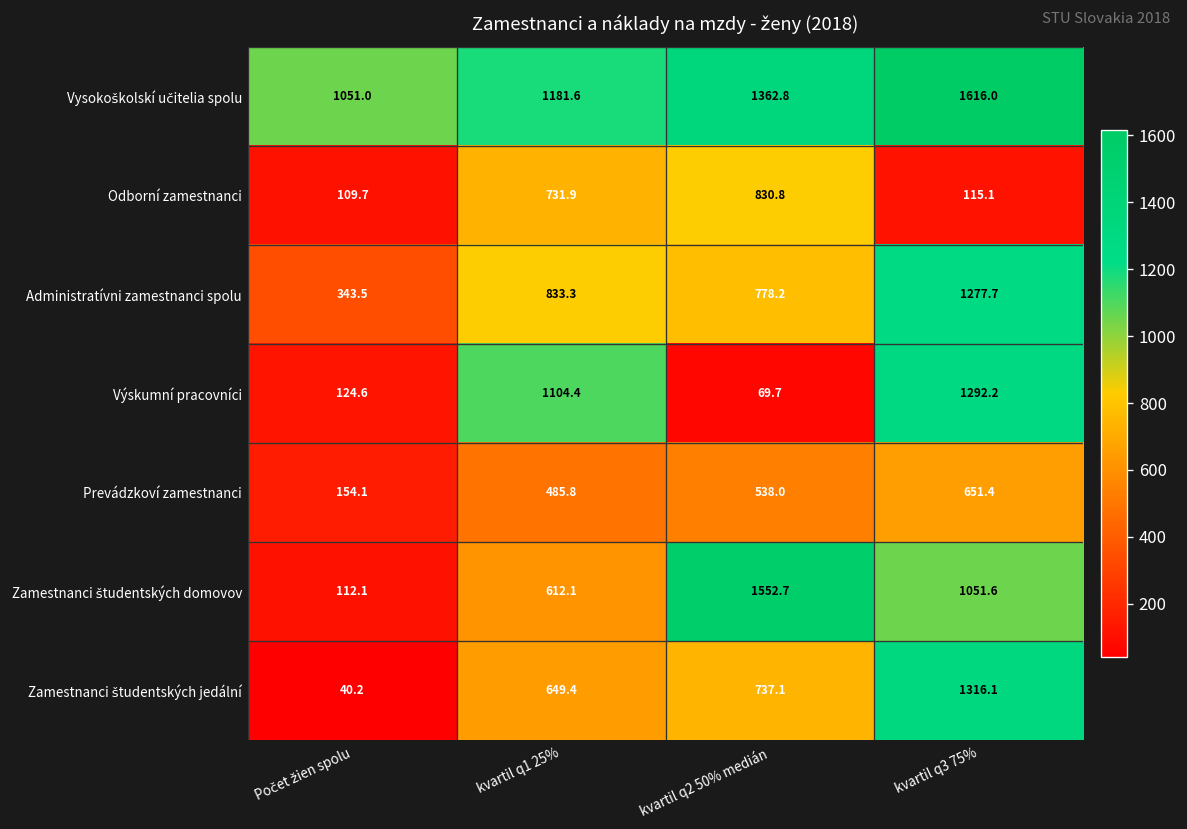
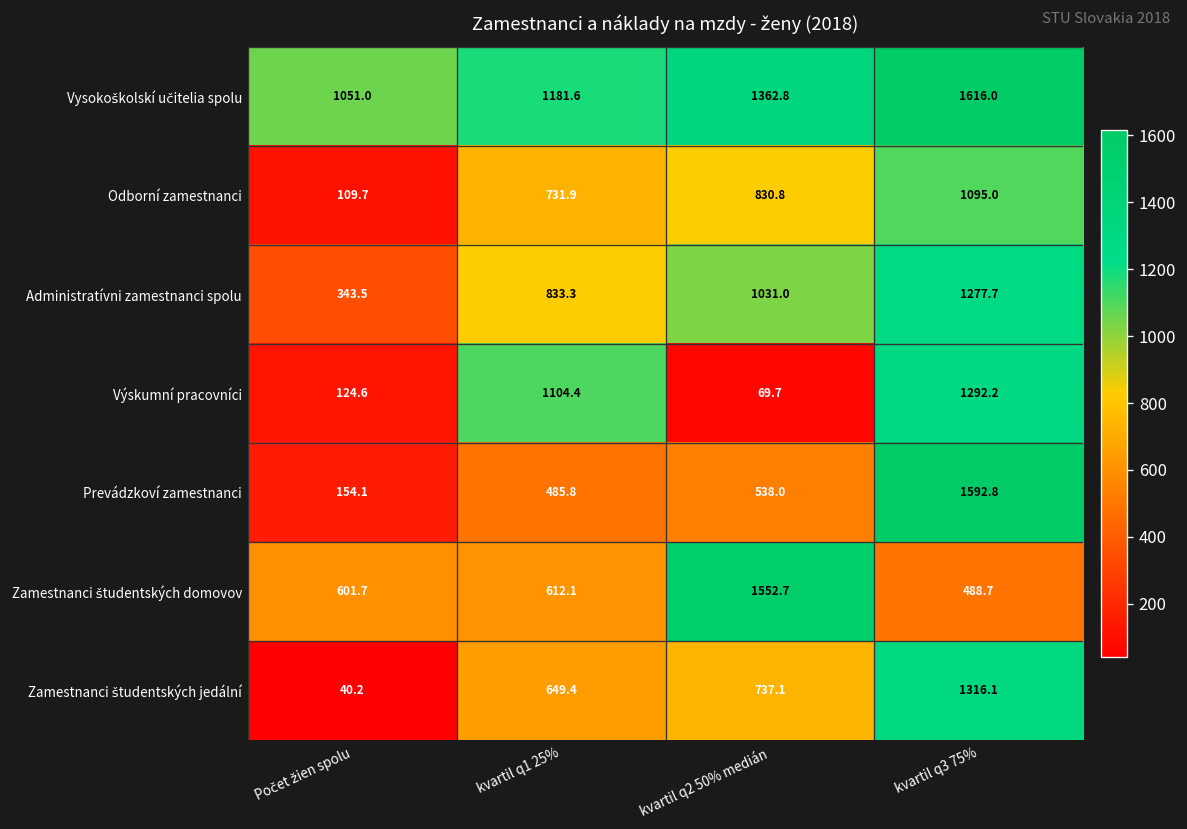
  {
    "Vysokoškolskí učitelia spolu": {
      "Počet žien spolu": 1051.0,
      "kvartil q1 25%": 1181.6,
      "kvartil q2 50% medián": 1362.8,
      "kvartil q3 75%": 1616.0
    },
    "Odborní zamestnanci": {
      "Počet žien spolu": 109.7,
      "kvartil q1 25%": 731.9,
      "kvartil q2 50% medián": 830.8,
-     "kvartil q3 75%": 115.1
+     "kvartil q3 75%": 1095.0
    },
    "Administratívni zamestnanci spolu": {
      "Počet žien spolu": 343.5,
      "kvartil q1 25%": 833.3,
-     "kvartil q2 50% medián": 778.2,
+     "kvartil q2 50% medián": 1031.0,
      "kvartil q3 75%": 1277.7
    },
    "Výskumní pracovníci": {
      "Počet žien spolu": 124.6,
      "kvartil q1 25%": 1104.4,
      "kvartil q2 50% medián": 69.7,
      "kvartil q3 75%": 1292.2
    },
    "Prevádzkoví zamestnanci": {
      "Počet žien spolu": 154.1,
      "kvartil q1 25%": 485.8,
      "kvartil q2 50% medián": 538.0,
-     "kvartil q3 75%": 651.4
+     "kvartil q3 75%": 1592.8
    },
    "Zamestnanci študentských domovov": {
-     "Počet žien spolu": 112.1,
+     "Počet žien spolu": 601.7,
      "kvartil q1 25%": 612.1,
      "kvartil q2 50% medián": 1552.7,
-     "kvartil q3 75%": 1051.6
+     "kvartil q3 75%": 488.7
    },
    "Zamestnanci študentských jedální": {
      "Počet žien spolu": 40.2,
      "kvartil q1 25%": 649.4,
      "kvartil q2 50% medián": 737.1,
      "kvartil q3 75%": 1316.1
    }
  }
